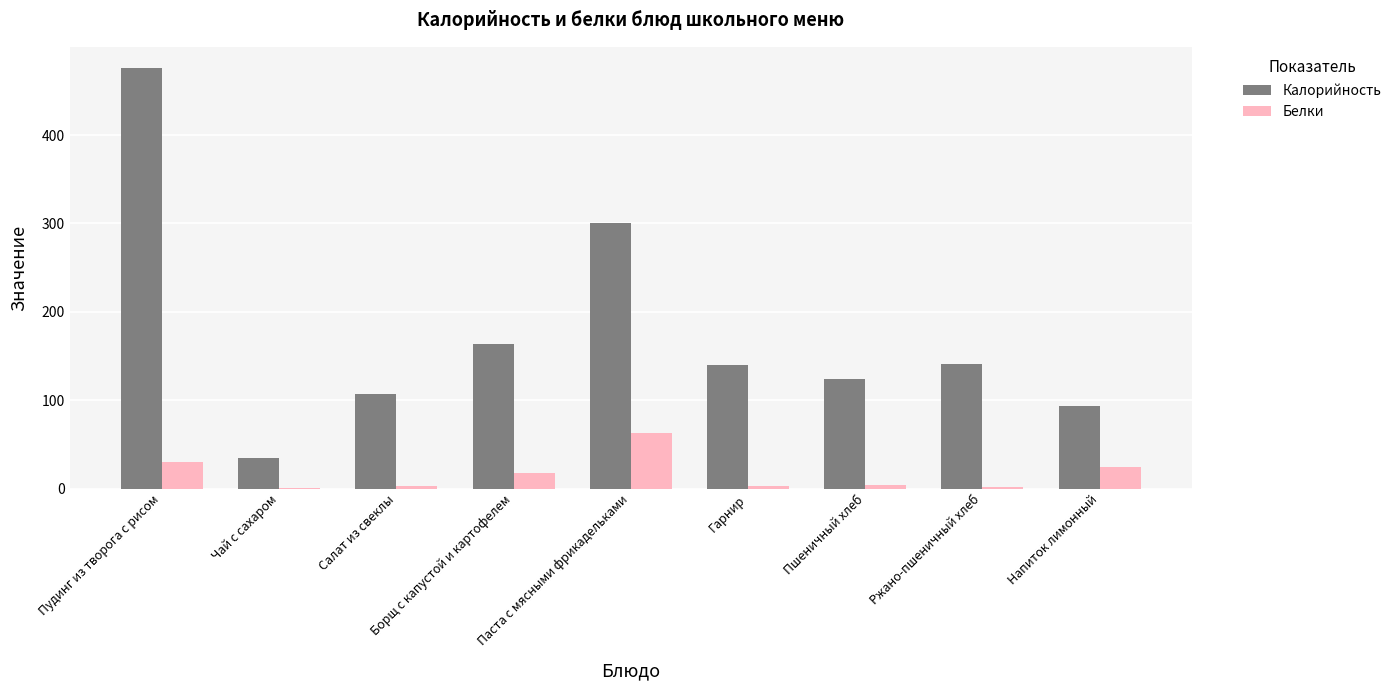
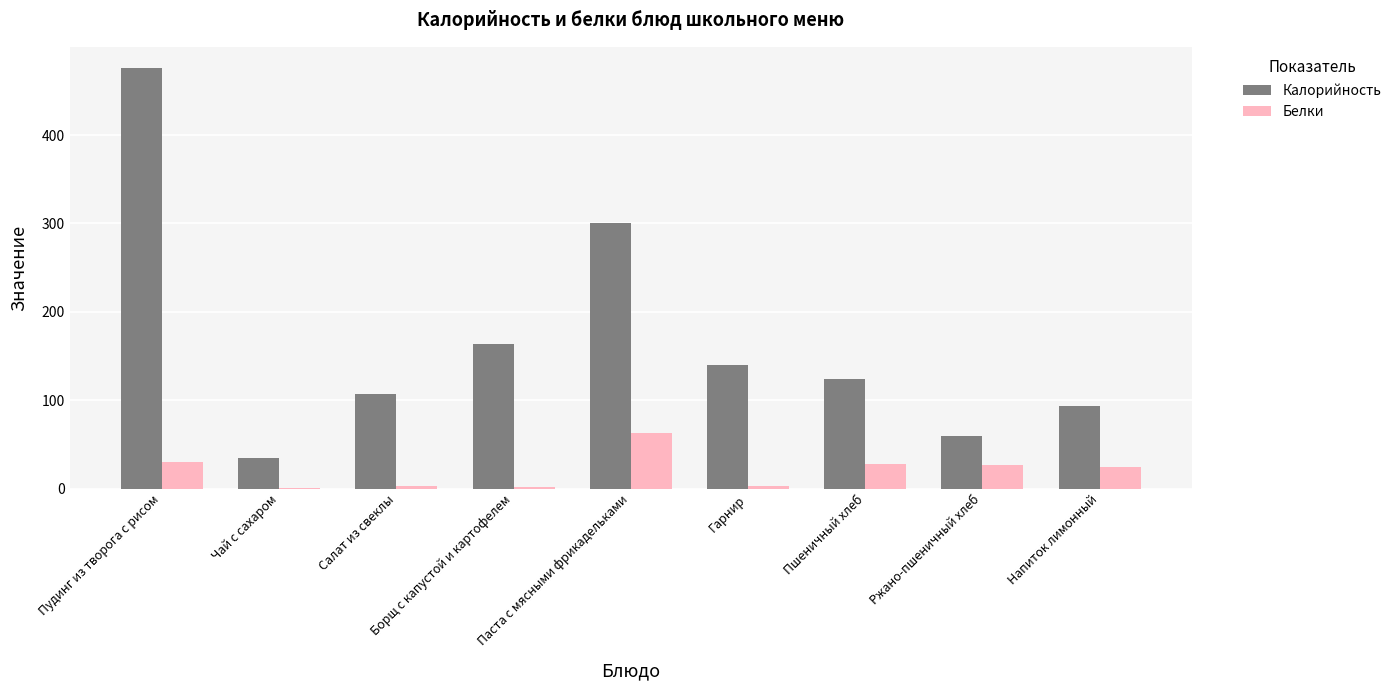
  {
    "Калорийность": {
      "Пудинг из творога с рисом": 480,
      "Чай с сахаром": 40,
      "Салат из свеклы": 110,
      "Борщ с капустой и картофелем": 160,
      "Паста с мясными фрикадельками": 300,
      "Гарнир": 140,
      "Пшеничный хлеб": 120,
-     "Ржано-пшеничный хлеб": 140,
+     "Ржано-пшеничный хлеб": 60,
      "Напиток лимонный": 90
    },
    "Белки": {
      "Пудинг из творога с рисом": 30,
      "Салат из свеклы": 0,
-     "Борщ с капустой и картофелем": 20,
+     "Борщ с капустой и картофелем": 0,
      "Паста с мясными фрикадельками": 60,
      "Гарнир": 0,
-     "Пшеничный хлеб": 0,
-     "Ржано-пшеничный хлеб": 0,
+     "Пшеничный хлеб": 30,
+     "Ржано-пшеничный хлеб": 30,
      "Напиток лимонный": 20
    }
  }
